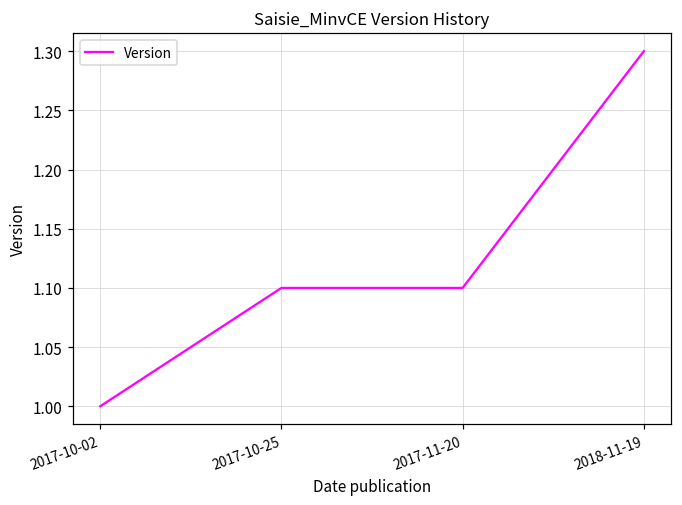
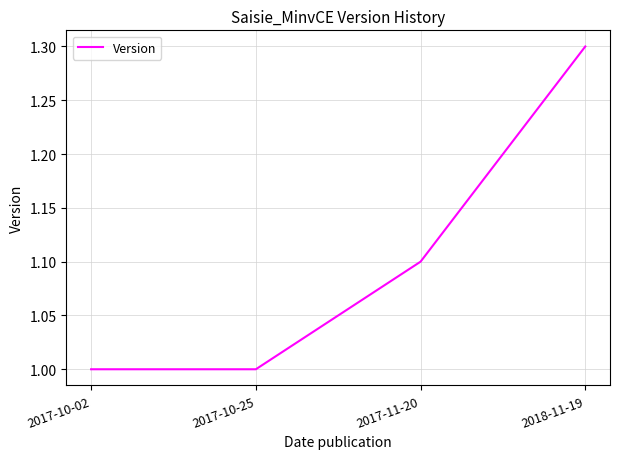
  {
    "2017-10-02": 1.0,
-   "2017-10-25": 1.1,
+   "2017-10-25": 1.0,
    "2017-11-20": 1.1,
    "2018-11-19": 1.3
  }
